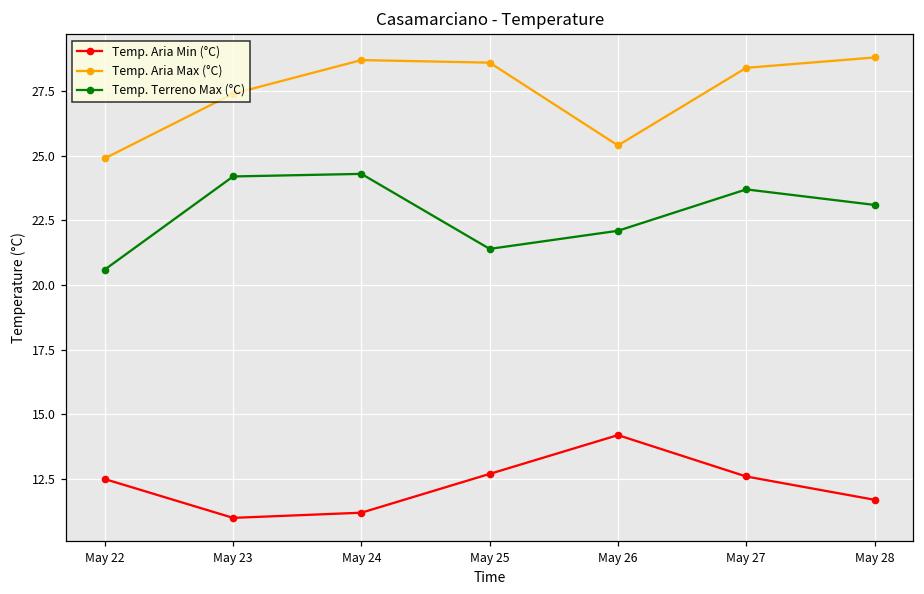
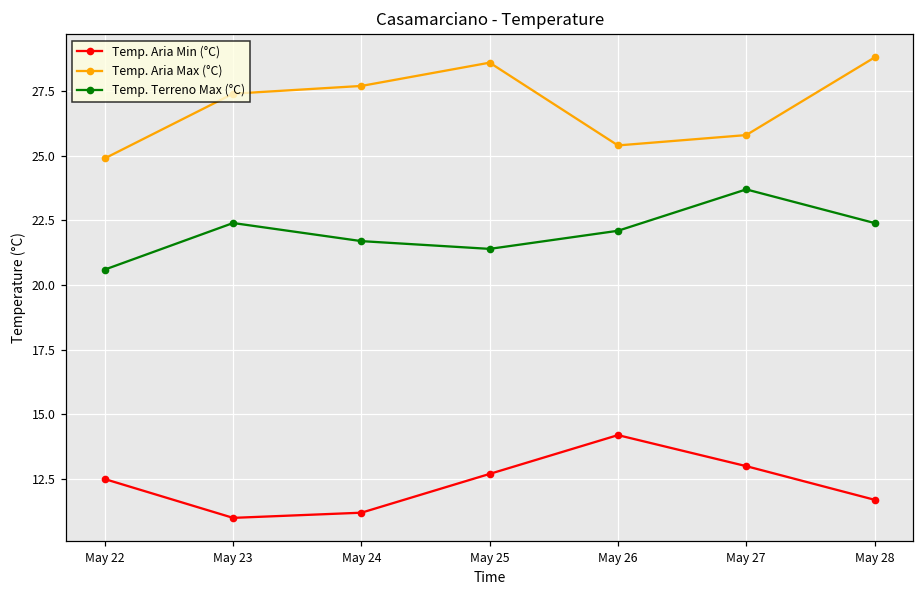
  {
    "Temp. Aria Min (°C)": {
      "May 22": 12.5,
      "May 23": 11.0,
      "May 24": 11.2,
      "May 25": 12.7,
      "May 26": 14.2,
-     "May 27": 12.6,
+     "May 27": 13.0,
      "May 28": 11.7
    },
    "Temp. Aria Max (°C)": {
      "May 22": 24.9,
-     "May 24": 28.7,
+     "May 24": 27.7,
      "May 25": 28.6,
      "May 26": 25.4,
-     "May 27": 28.4,
+     "May 27": 25.8,
      "May 28": 28.8
    },
    "Temp. Terreno Max (°C)": {
      "May 22": 20.6,
-     "May 23": 24.2,
-     "May 24": 24.3,
+     "May 23": 22.4,
+     "May 24": 21.7,
      "May 25": 21.4,
      "May 26": 22.1,
      "May 27": 23.7,
-     "May 28": 23.1
+     "May 28": 22.4
    }
  }
